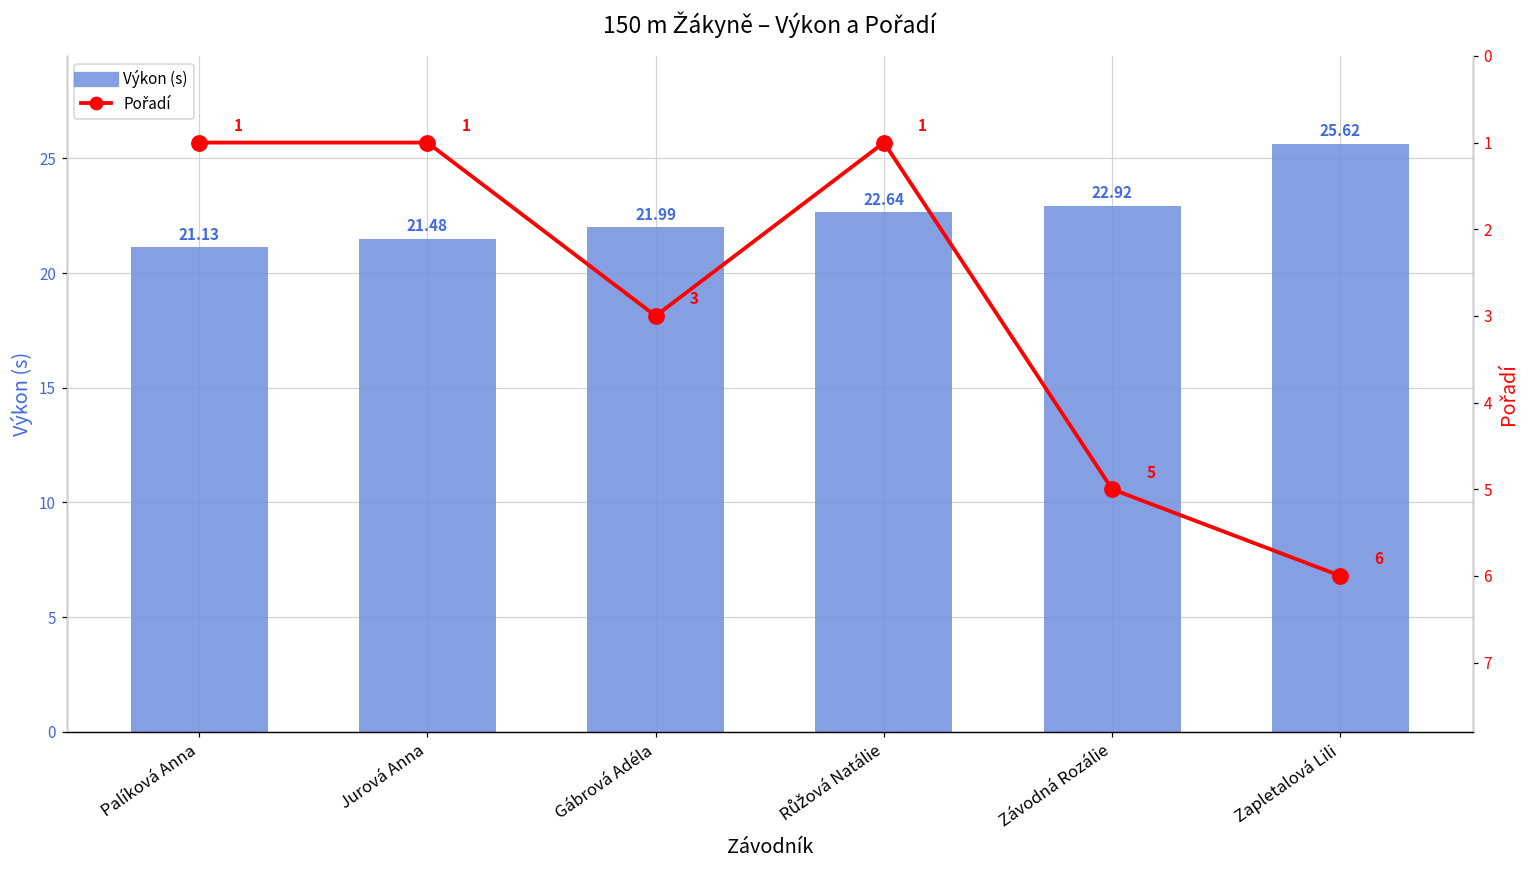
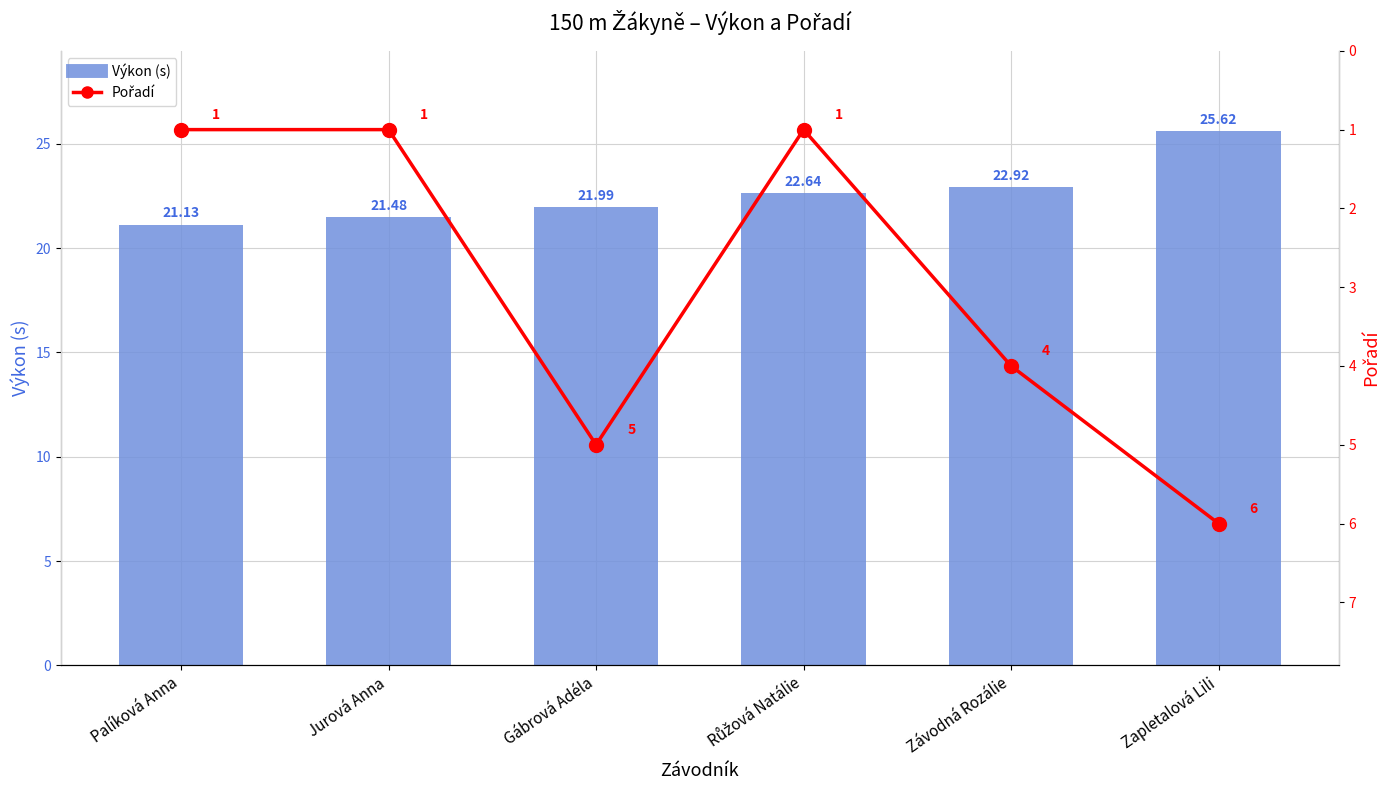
  {
    "Pořadí": {
-     "Gábrová Adéla": 3,
-     "Závodná Rozálie": 5
+     "Gábrová Adéla": 5,
+     "Závodná Rozálie": 4
    }
  }
